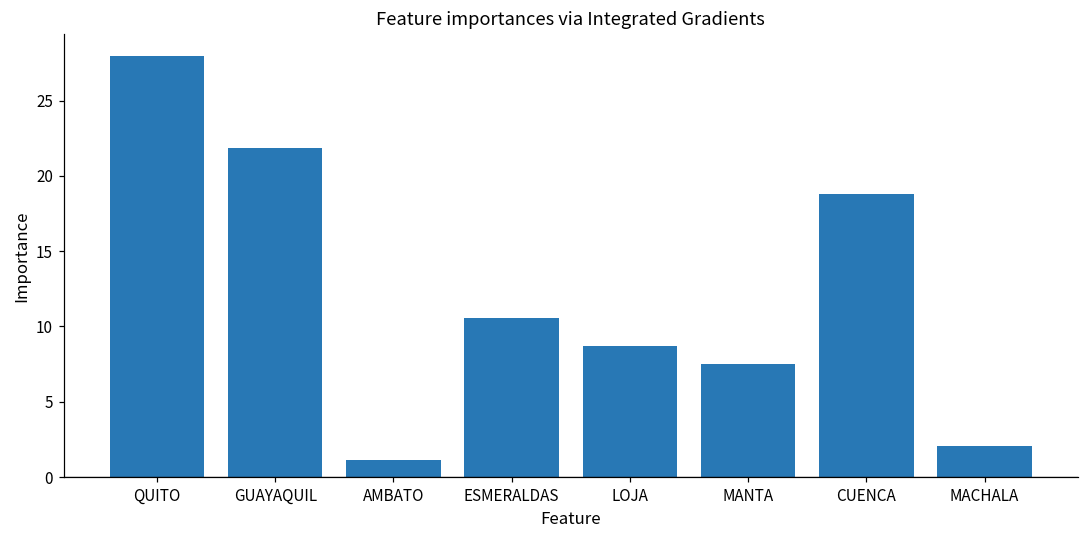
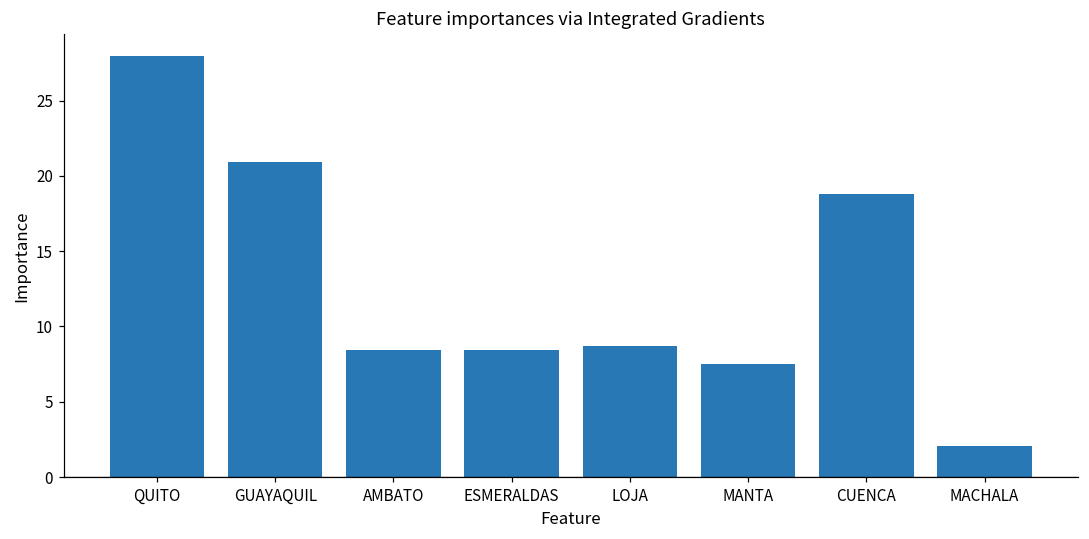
  {
    "QUITO": 28.0,
-   "GUAYAQUIL": 21.8,
-   "AMBATO": 1.2,
-   "ESMERALDAS": 10.6,
+   "GUAYAQUIL": 20.9,
+   "AMBATO": 8.5,
+   "ESMERALDAS": 8.4,
    "LOJA": 8.7,
    "MANTA": 7.5,
    "CUENCA": 18.8,
    "MACHALA": 2.1
  }
